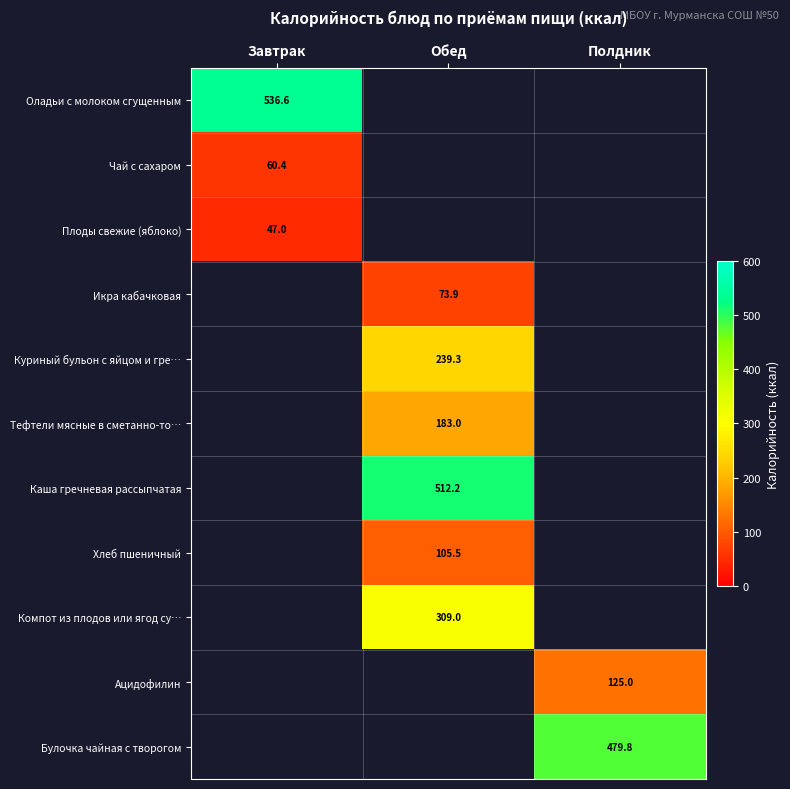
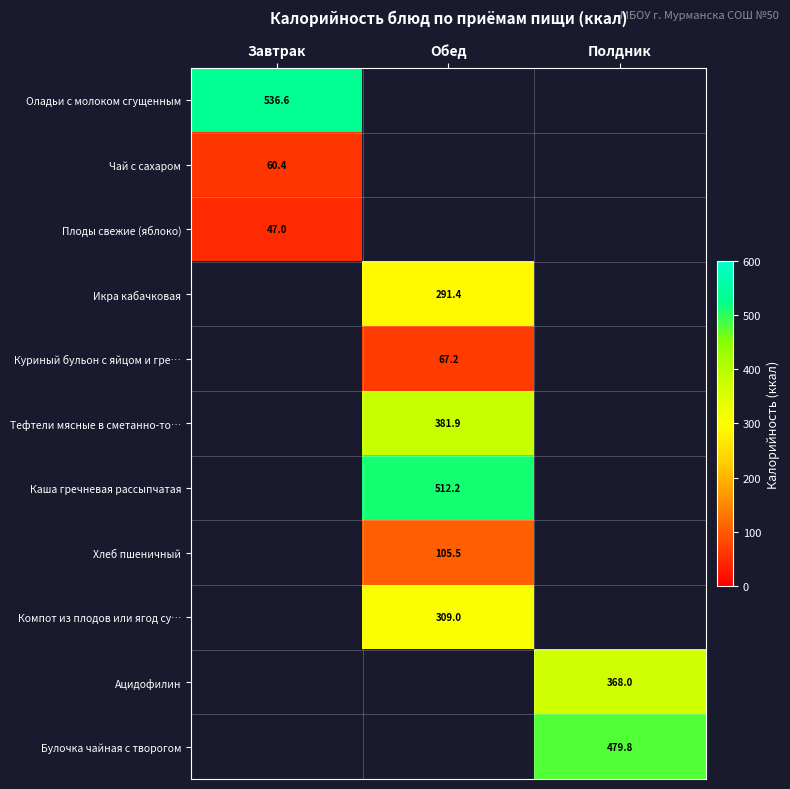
  {
    "Оладьи с молоком сгущенным": {
      "Завтрак": 536.6
    },
    "Чай с сахаром": {
      "Завтрак": 60.4
    },
    "Плоды свежие (яблоко)": {
      "Завтрак": 47.0
    },
    "Икра кабачковая": {
-     "Обед": 73.9
+     "Обед": 291.4
    },
    "Куриный бульон с яйцом и гре…": {
-     "Обед": 239.3
+     "Обед": 67.2
    },
    "Тефтели мясные в сметанно-то…": {
-     "Обед": 183.0
+     "Обед": 381.9
    },
    "Каша гречневая рассыпчатая": {
      "Обед": 512.2
    },
    "Хлеб пшеничный": {
      "Обед": 105.5
    },
    "Компот из плодов или ягод су…": {
      "Обед": 309.0
    },
    "Ацидофилин": {
-     "Полдник": 125.0
+     "Полдник": 368.0
    },
    "Булочка чайная с творогом": {
      "Полдник": 479.8
    }
  }
